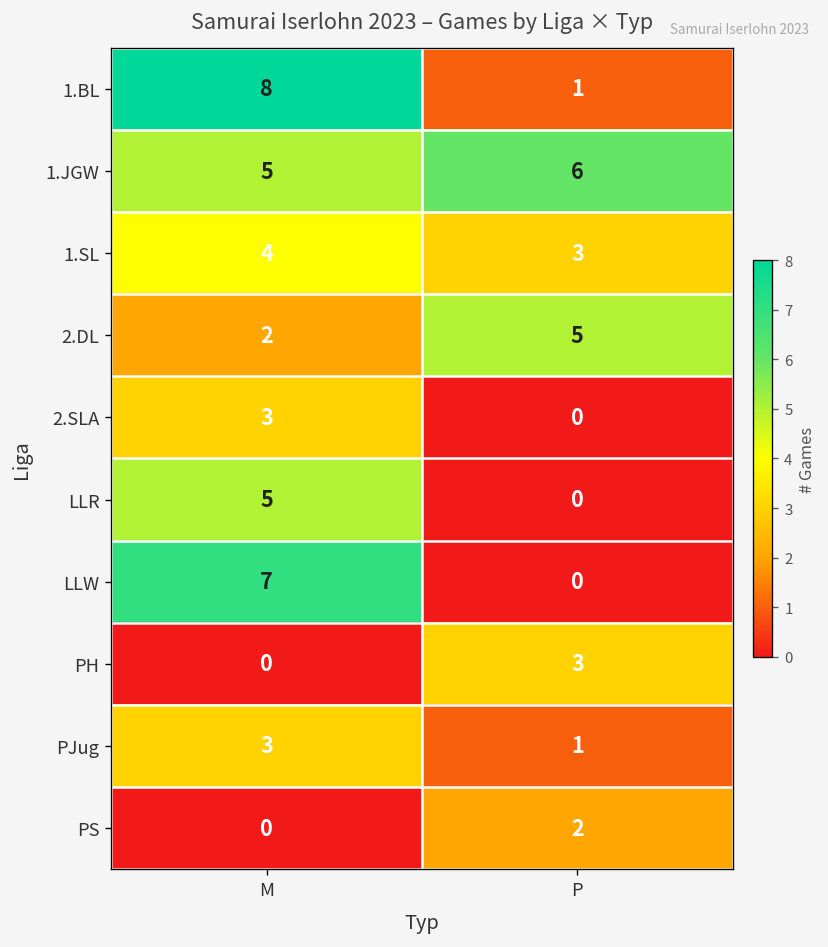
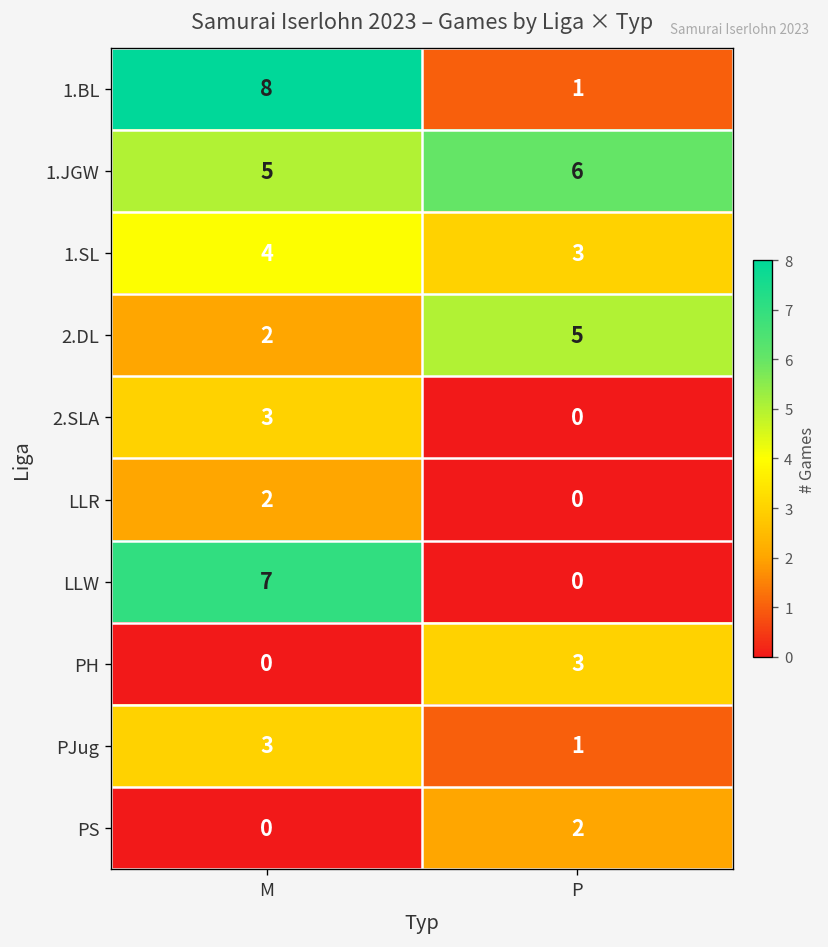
  {
    "1.BL": {
      "M": 8,
      "P": 1
    },
    "1.JGW": {
      "M": 5,
      "P": 6
    },
    "1.SL": {
      "M": 4,
      "P": 3
    },
    "2.DL": {
      "M": 2,
      "P": 5
    },
    "2.SLA": {
      "M": 3,
      "P": 0
    },
    "LLR": {
-     "M": 5,
+     "M": 2,
      "P": 0
    },
    "LLW": {
      "M": 7,
      "P": 0
    },
    "PH": {
      "M": 0,
      "P": 3
    },
    "PJug": {
      "M": 3,
      "P": 1
    },
    "PS": {
      "M": 0,
      "P": 2
    }
  }
